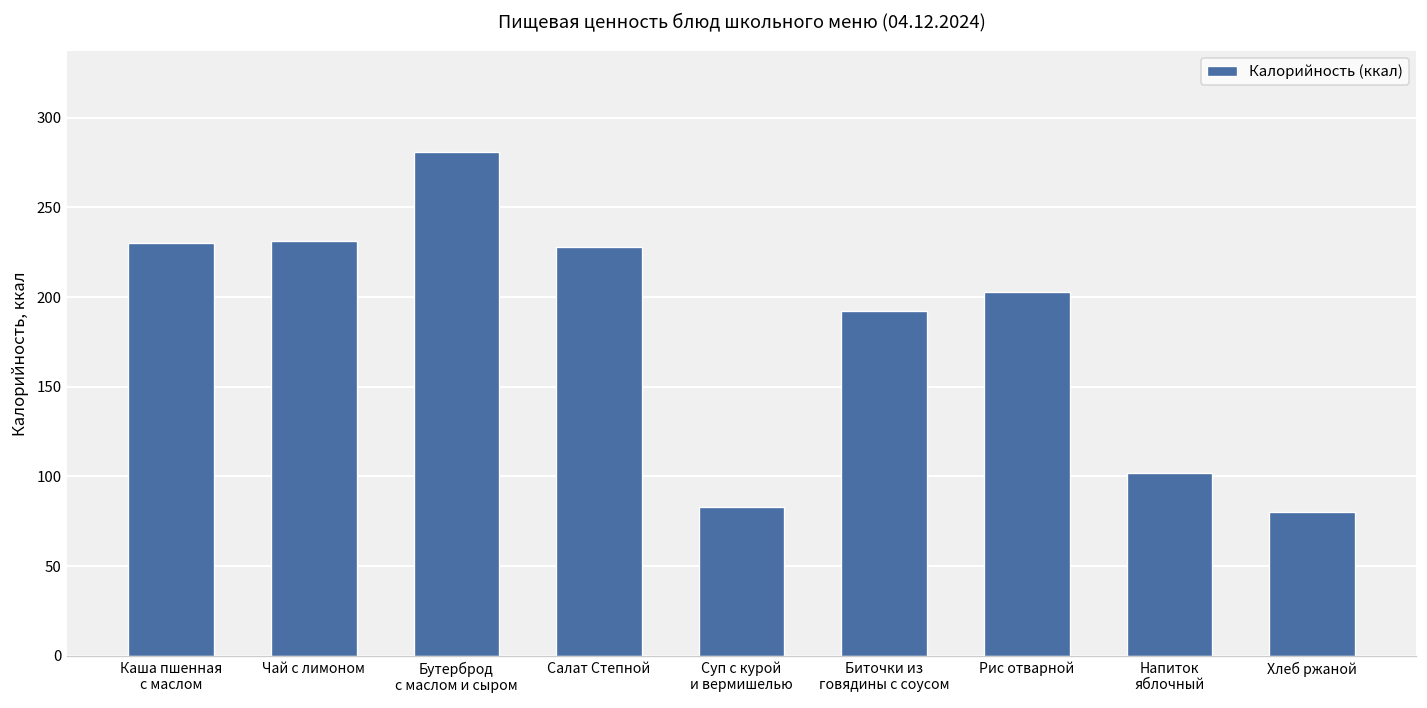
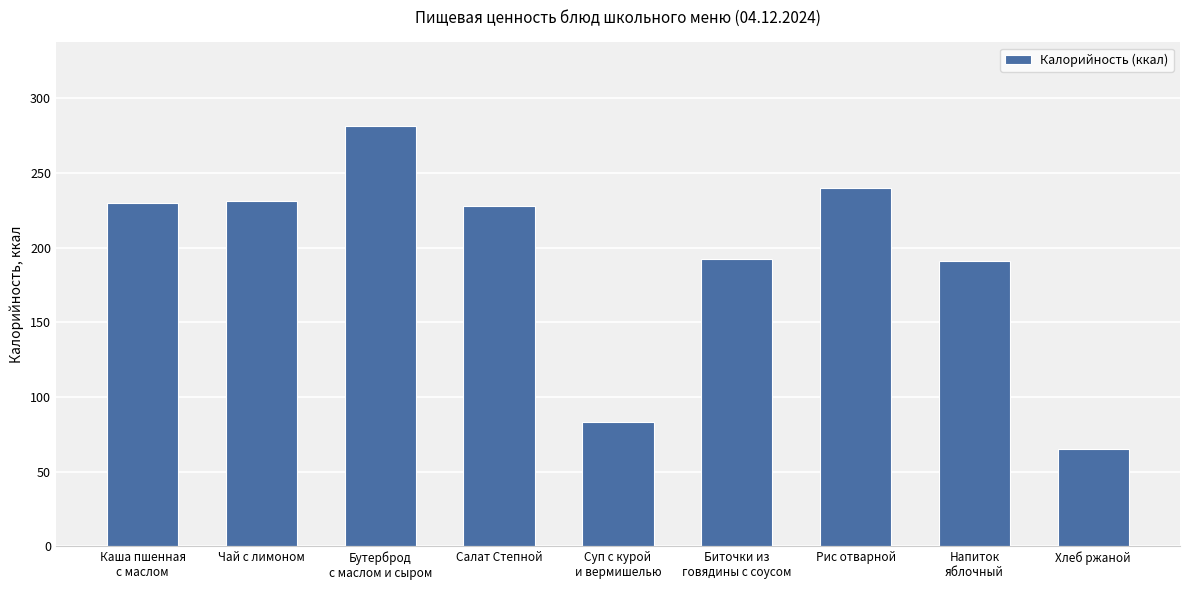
  {
    "Каша пшенная с маслом": 230,
    "Чай с лимоном": 231,
    "Бутерброд с маслом и сыром": 281,
    "Салат Степной": 228,
    "Суп с курой и вермишелью": 83,
    "Биточки из говядины с соусом": 192,
-   "Рис отварной": 203,
-   "Напиток яблочный": 102,
-   "Хлеб ржаной": 80
+   "Рис отварной": 240,
+   "Напиток яблочный": 191,
+   "Хлеб ржаной": 65
  }
